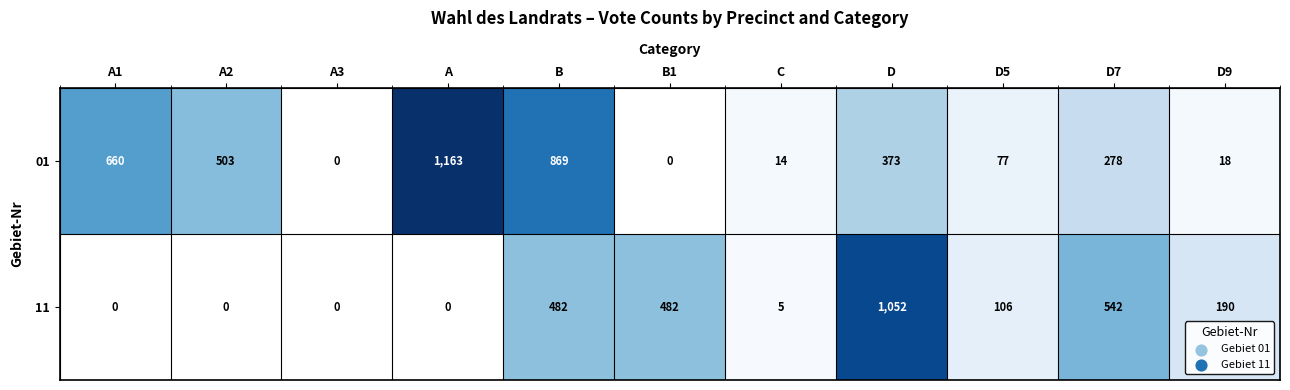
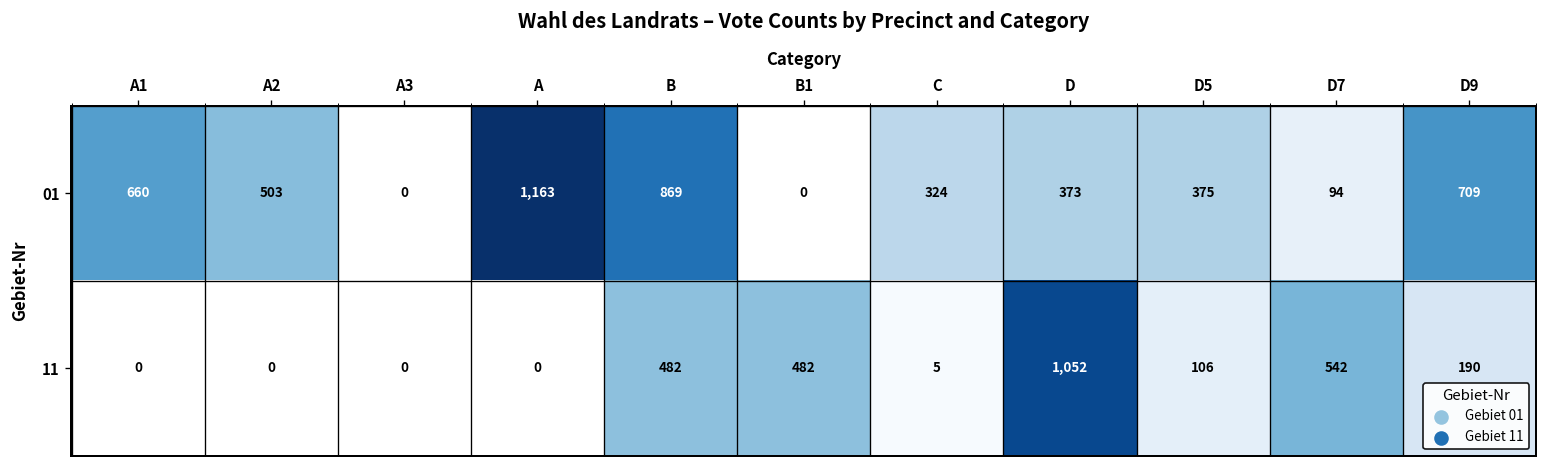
  {
    "01": {
      "A1": "660",
      "A2": "503",
      "A": "1,163",
      "B": "869",
-     "C": "14",
+     "C": "324",
      "D": "373",
-     "D5": "77",
-     "D7": "278",
-     "D9": "18"
+     "D5": "375",
+     "D7": "94",
+     "D9": "709"
    },
    "11": {
      "B": "482",
      "B1": "482",
      "C": "5",
      "D": "1,052",
      "D5": "106",
      "D7": "542",
      "D9": "190"
    }
  }
